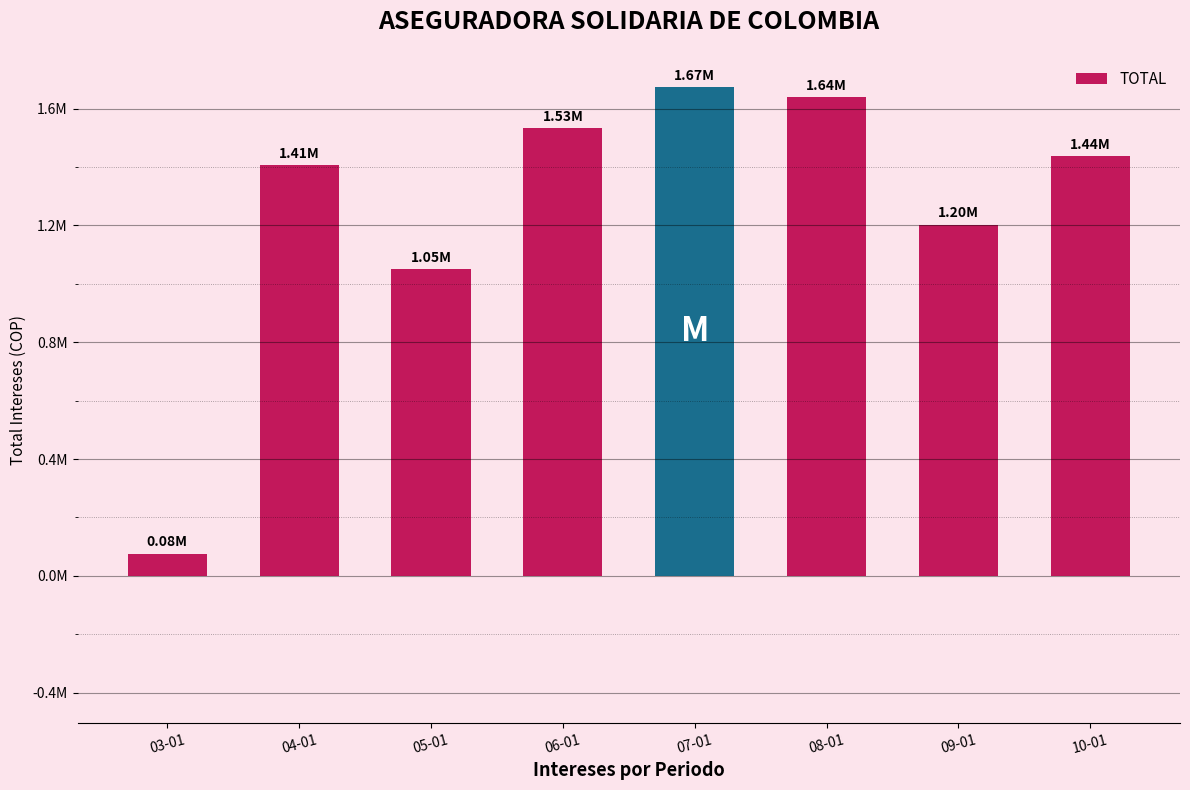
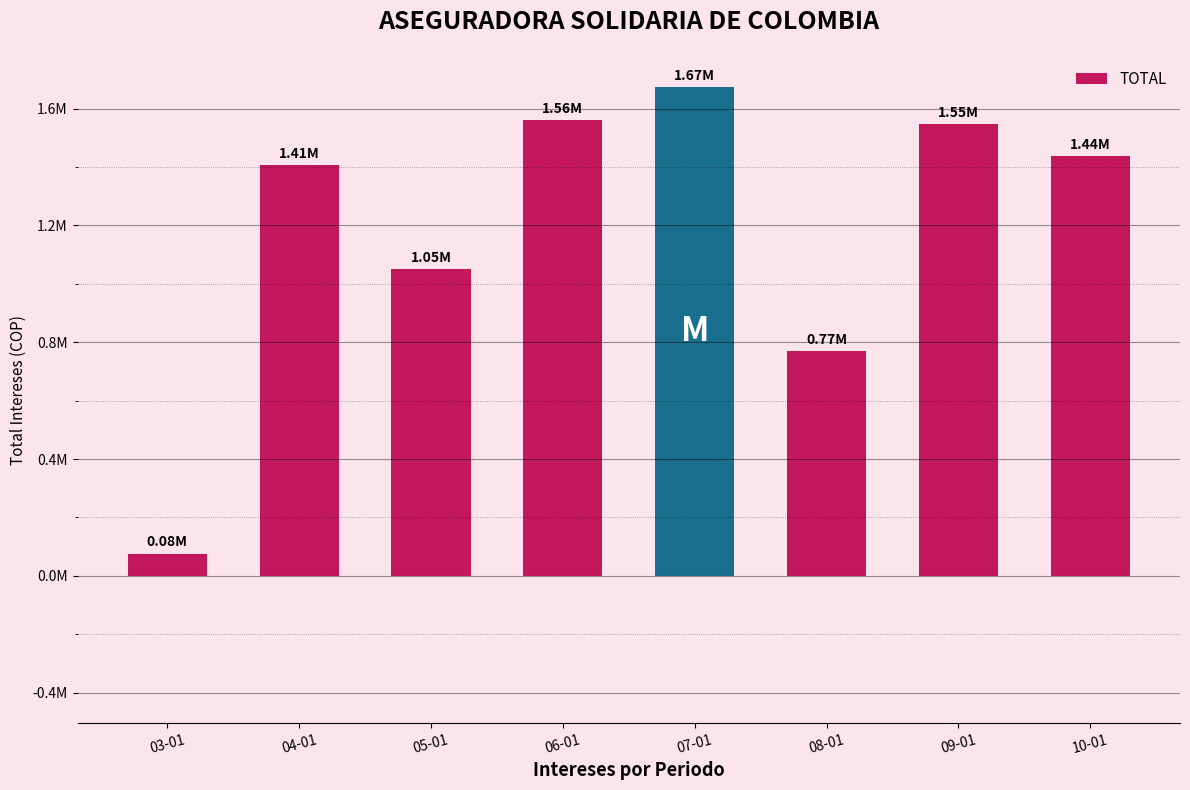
  {
    "03-01": "0.08M",
    "04-01": "1.41M",
    "05-01": "1.05M",
-   "06-01": "1.53M",
+   "06-01": "1.56M",
    "07-01": "1.67M",
-   "08-01": "1.64M",
-   "09-01": "1.20M",
+   "08-01": "0.77M",
+   "09-01": "1.55M",
    "10-01": "1.44M"
  }
